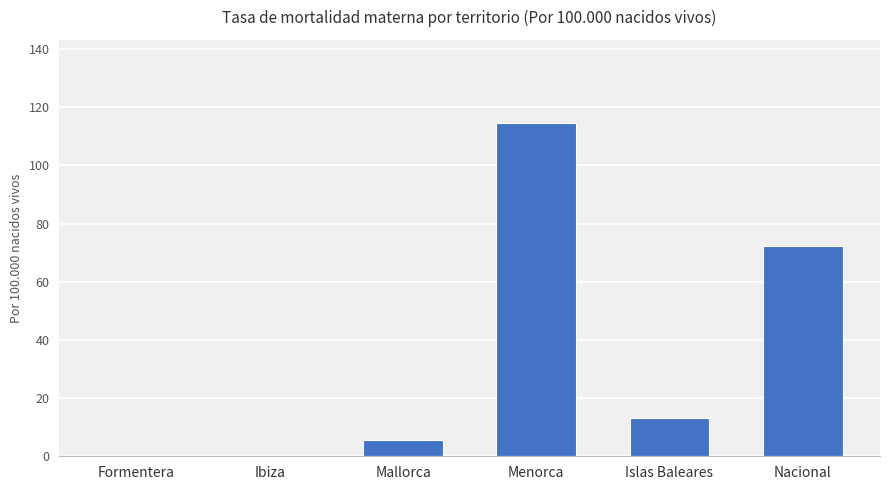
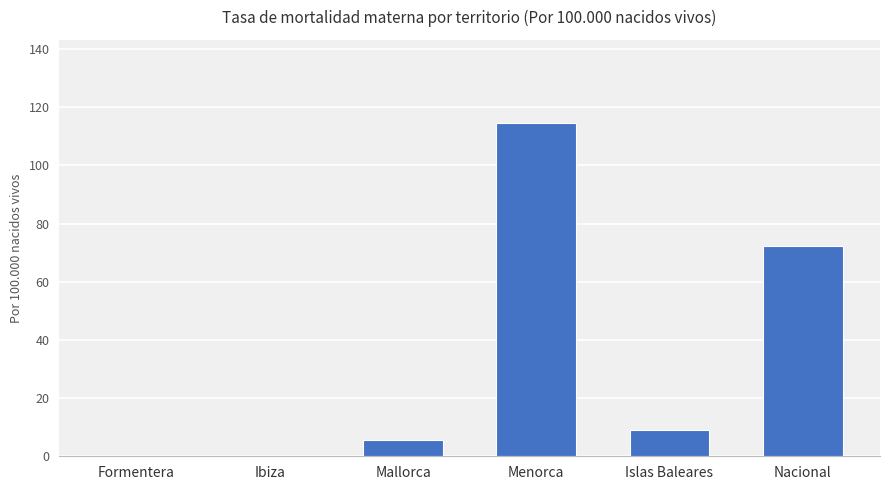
  {
    "Formentera": 0,
    "Ibiza": 0,
    "Mallorca": 6,
    "Menorca": 115,
-   "Islas Baleares": 13,
+   "Islas Baleares": 9,
    "Nacional": 72
  }
